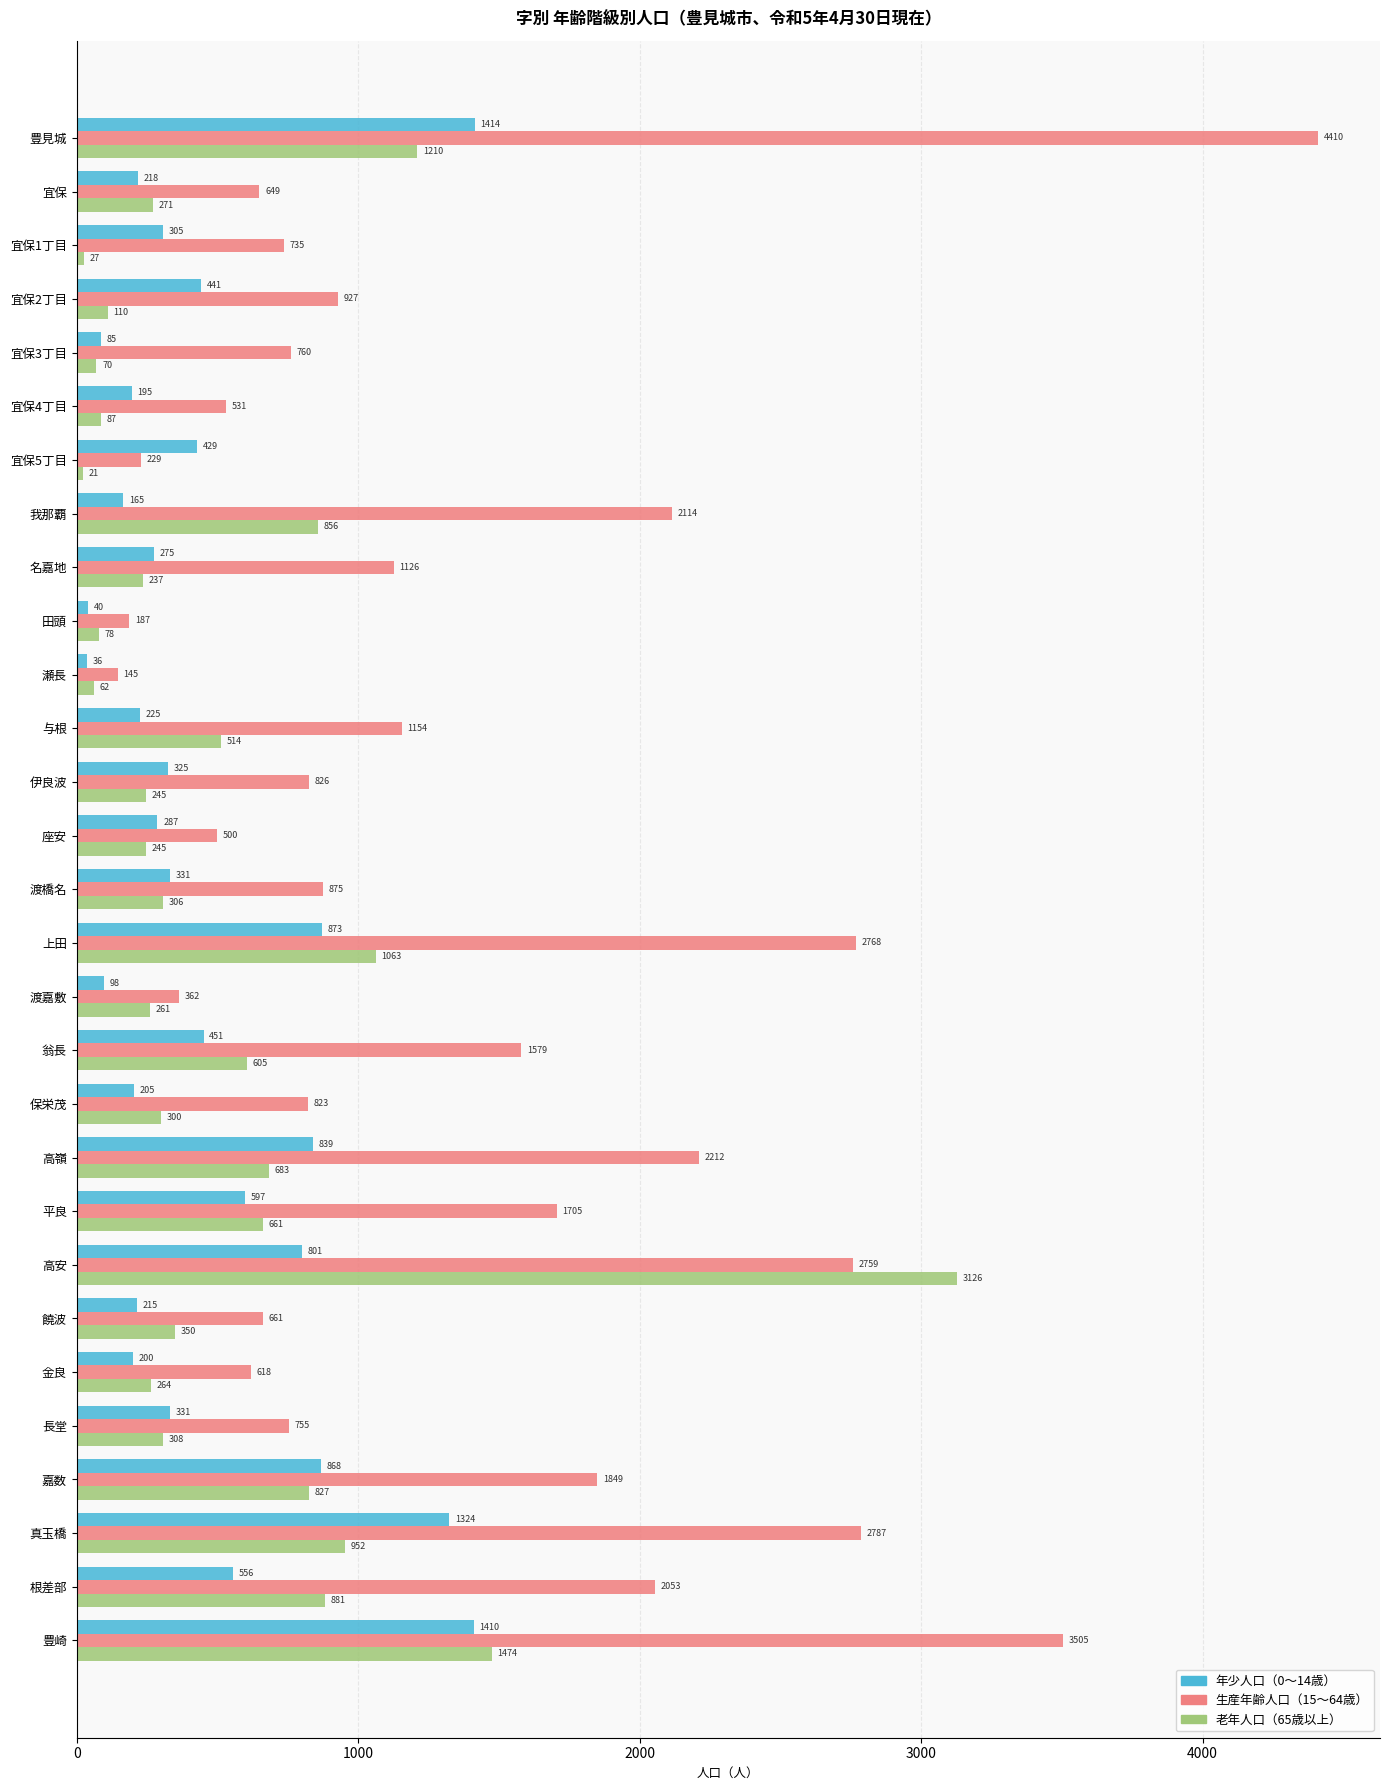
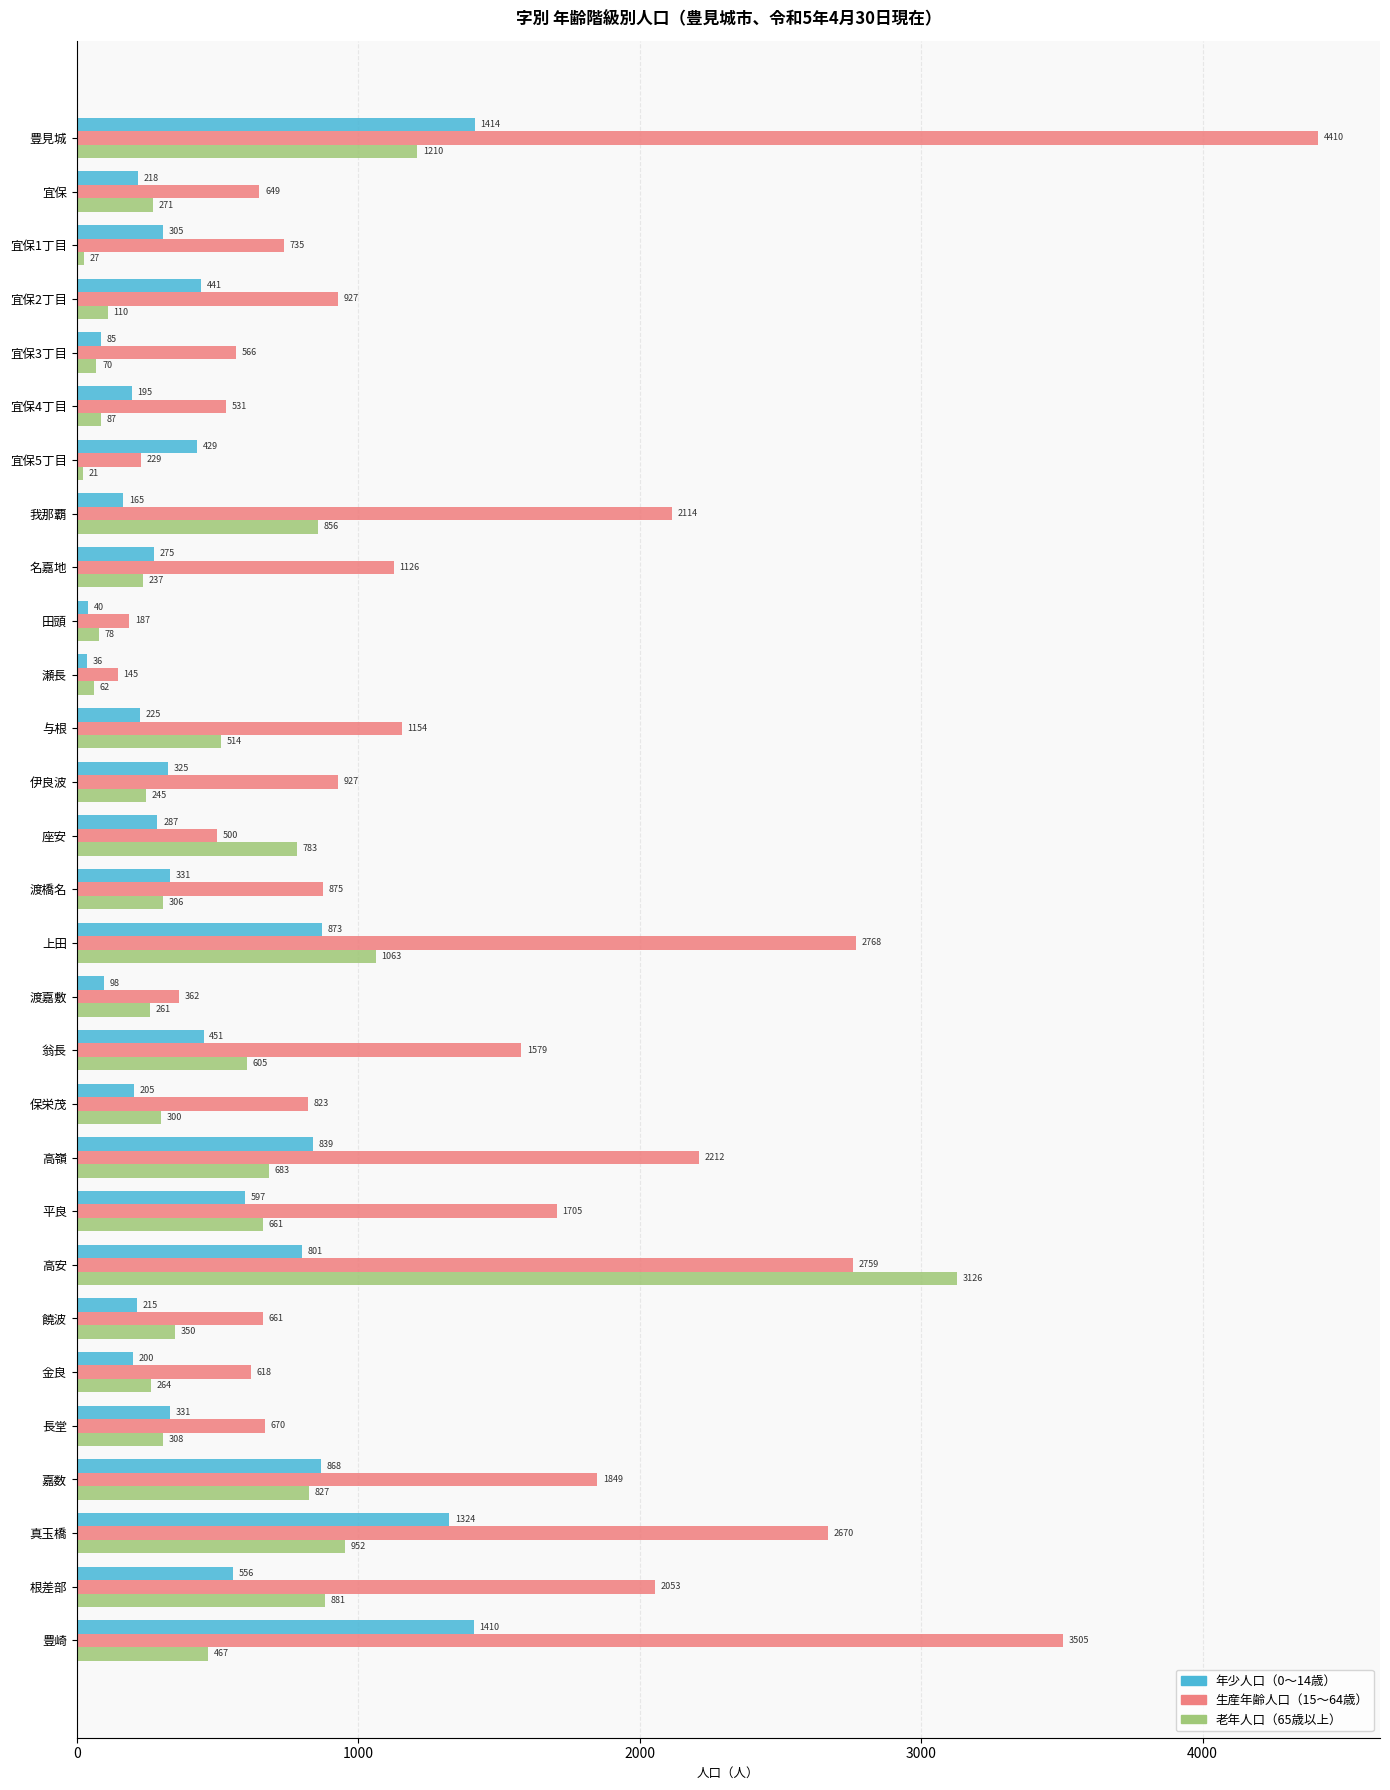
  {
    "年少人口（0～14歳）": {
      "豊見城": 1414,
      "宜保": 218,
      "宜保1丁目": 305,
      "宜保2丁目": 441,
      "宜保3丁目": 85,
      "宜保4丁目": 195,
      "宜保5丁目": 429,
      "我那覇": 165,
      "名嘉地": 275,
      "田頭": 40,
      "瀬長": 36,
      "与根": 225,
      "伊良波": 325,
      "座安": 287,
      "渡橋名": 331,
      "上田": 873,
      "渡嘉敷": 98,
      "翁長": 451,
      "保栄茂": 205,
      "高嶺": 839,
      "平良": 597,
      "高安": 801,
      "饒波": 215,
      "金良": 200,
      "長堂": 331,
      "嘉数": 868,
      "真玉橋": 1324,
      "根差部": 556,
      "豊崎": 1410
    },
    "生産年齢人口（15～64歳）": {
      "豊見城": 4410,
      "宜保": 649,
      "宜保1丁目": 735,
      "宜保2丁目": 927,
-     "宜保3丁目": 760,
+     "宜保3丁目": 566,
      "宜保4丁目": 531,
      "宜保5丁目": 229,
      "我那覇": 2114,
      "名嘉地": 1126,
      "田頭": 187,
      "瀬長": 145,
      "与根": 1154,
-     "伊良波": 826,
+     "伊良波": 927,
      "座安": 500,
      "渡橋名": 875,
      "上田": 2768,
      "渡嘉敷": 362,
      "翁長": 1579,
      "保栄茂": 823,
      "高嶺": 2212,
      "平良": 1705,
      "高安": 2759,
      "饒波": 661,
      "金良": 618,
-     "長堂": 755,
+     "長堂": 670,
      "嘉数": 1849,
-     "真玉橋": 2787,
+     "真玉橋": 2670,
      "根差部": 2053,
      "豊崎": 3505
    },
    "老年人口（65歳以上）": {
      "豊見城": 1210,
      "宜保": 271,
      "宜保1丁目": 27,
      "宜保2丁目": 110,
      "宜保3丁目": 70,
      "宜保4丁目": 87,
      "宜保5丁目": 21,
      "我那覇": 856,
      "名嘉地": 237,
      "田頭": 78,
      "瀬長": 62,
      "与根": 514,
      "伊良波": 245,
-     "座安": 245,
+     "座安": 783,
      "渡橋名": 306,
      "上田": 1063,
      "渡嘉敷": 261,
      "翁長": 605,
      "保栄茂": 300,
      "高嶺": 683,
      "平良": 661,
      "高安": 3126,
      "饒波": 350,
      "金良": 264,
      "長堂": 308,
      "嘉数": 827,
      "真玉橋": 952,
      "根差部": 881,
-     "豊崎": 1474
+     "豊崎": 467
    }
  }
